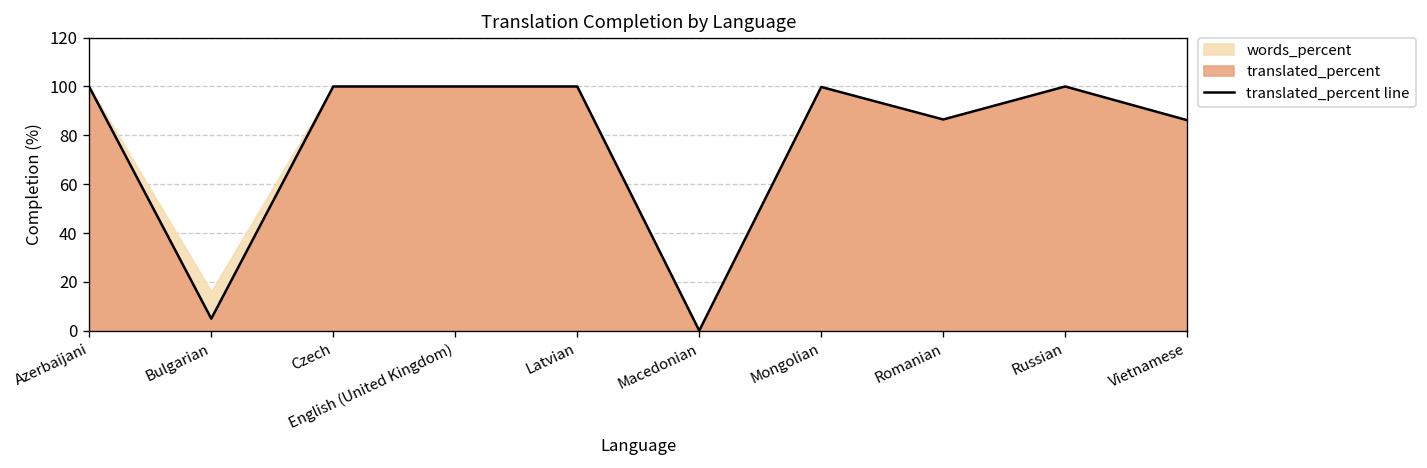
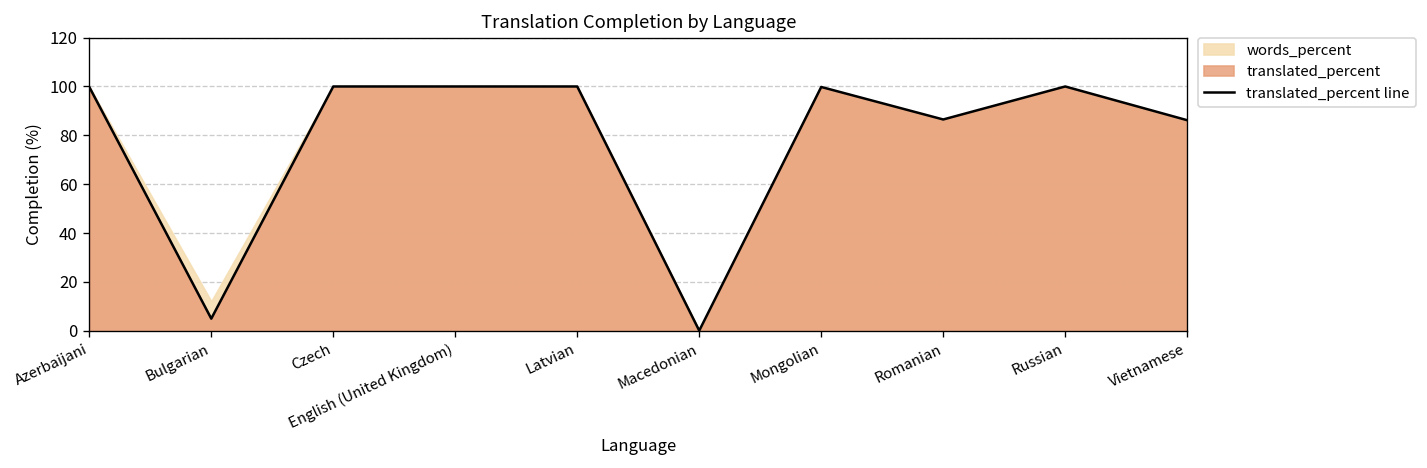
  {
    "words_percent": {
-     "Bulgarian": 16
+     "Bulgarian": 12
    },
    "translated_percent": {
      "Bulgarian": 5
    }
  }
